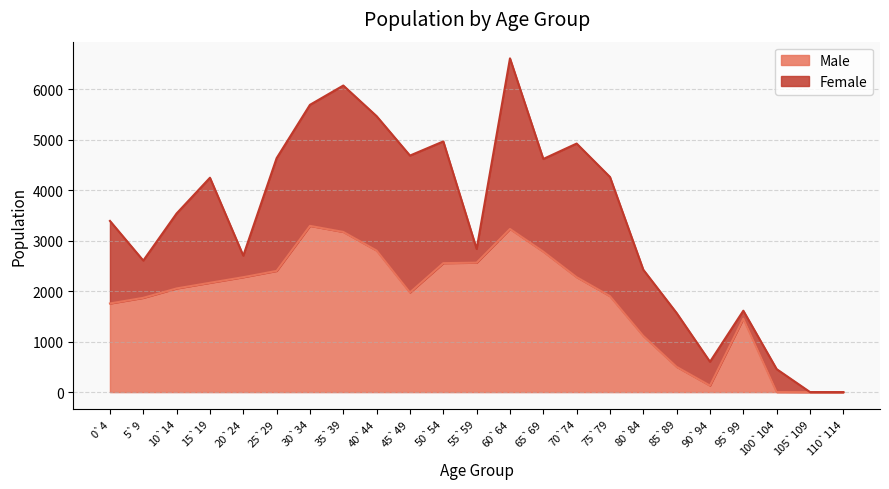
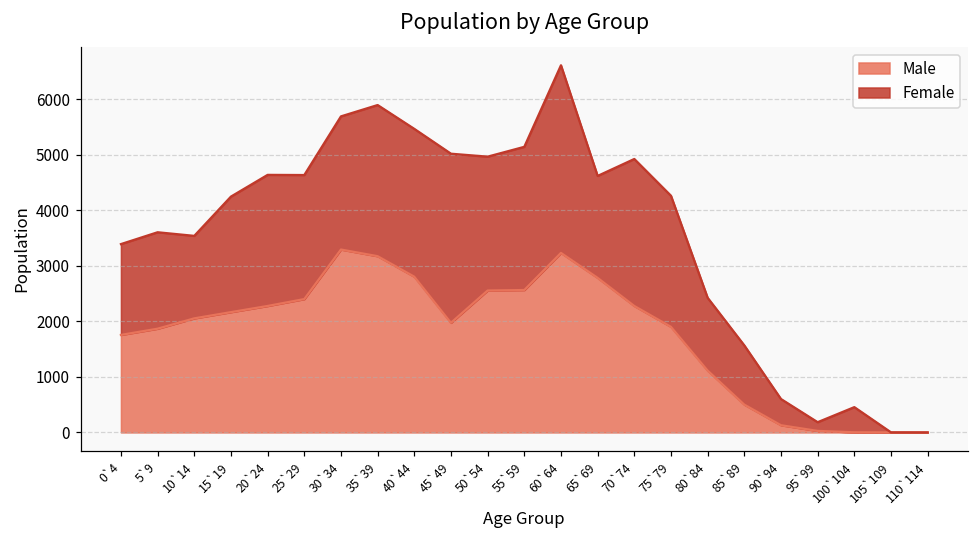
  {
    "Male": {
      "0`4": 1800,
      "5`9": 1900,
      "10`14": 2100,
      "15`19": 2200,
      "20`24": 2300,
      "25`29": 2400,
      "30`34": 3300,
      "35`39": 3200,
      "40`44": 2800,
      "45`49": 2000,
      "50`54": 2600,
      "55`59": 2600,
      "60`64": 3200,
      "65`69": 2800,
      "70`74": 2300,
      "75`79": 1900,
      "80`84": 1100,
      "85`89": 500,
      "90`94": 100,
-     "95`99": 1500,
+     "95`99": 0,
      "100`104": 0
    },
    "Female": {
      "0`4": 1600,
-     "5`9": 700,
+     "5`9": 1700,
      "10`14": 1500,
      "15`19": 2100,
-     "20`24": 400,
+     "20`24": 2400,
      "25`29": 2200,
      "30`34": 2400,
-     "35`39": 2900,
+     "35`39": 2700,
      "40`44": 2700,
-     "45`49": 2700,
+     "45`49": 3000,
      "50`54": 2400,
-     "55`59": 300,
+     "55`59": 2600,
      "60`64": 3400,
      "65`69": 1800,
      "70`74": 2600,
      "75`79": 2400,
      "80`84": 1300,
      "85`89": 1100,
      "90`94": 500,
      "95`99": 200,
      "100`104": 500
    }
  }
